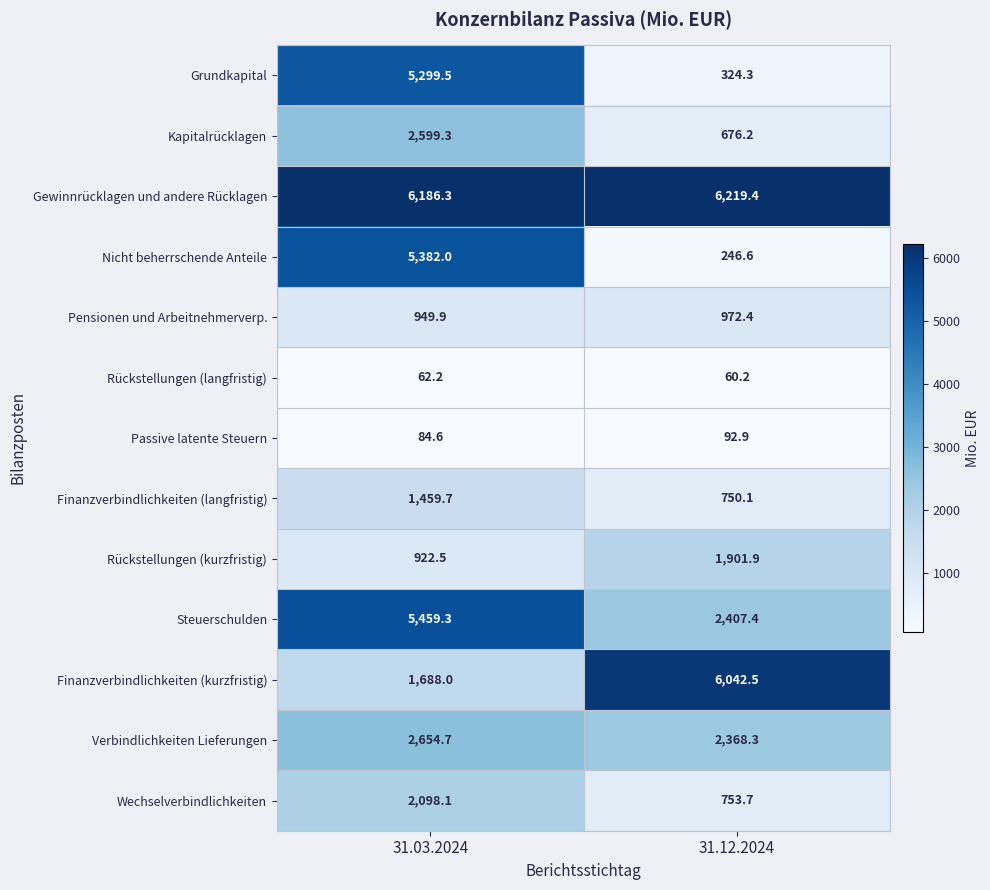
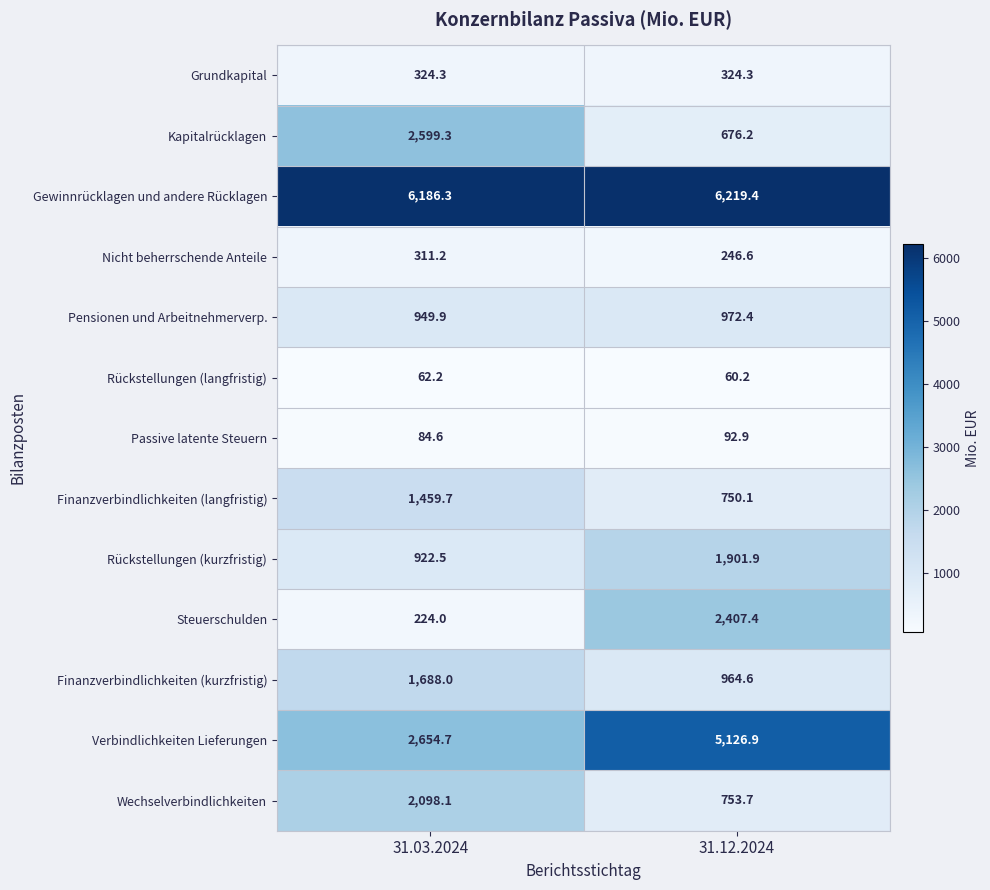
  {
    "Grundkapital": {
-     "31.03.2024": "5,299.5",
+     "31.03.2024": "324.3",
      "31.12.2024": "324.3"
    },
    "Kapitalrücklagen": {
      "31.03.2024": "2,599.3",
      "31.12.2024": "676.2"
    },
    "Gewinnrücklagen und andere Rücklagen": {
      "31.03.2024": "6,186.3",
      "31.12.2024": "6,219.4"
    },
    "Nicht beherrschende Anteile": {
-     "31.03.2024": "5,382.0",
+     "31.03.2024": "311.2",
      "31.12.2024": "246.6"
    },
    "Pensionen und Arbeitnehmerverp.": {
      "31.03.2024": "949.9",
      "31.12.2024": "972.4"
    },
    "Rückstellungen (langfristig)": {
      "31.03.2024": "62.2",
      "31.12.2024": "60.2"
    },
    "Passive latente Steuern": {
      "31.03.2024": "84.6",
      "31.12.2024": "92.9"
    },
    "Finanzverbindlichkeiten (langfristig)": {
      "31.03.2024": "1,459.7",
      "31.12.2024": "750.1"
    },
    "Rückstellungen (kurzfristig)": {
      "31.03.2024": "922.5",
      "31.12.2024": "1,901.9"
    },
    "Steuerschulden": {
-     "31.03.2024": "5,459.3",
+     "31.03.2024": "224.0",
      "31.12.2024": "2,407.4"
    },
    "Finanzverbindlichkeiten (kurzfristig)": {
      "31.03.2024": "1,688.0",
-     "31.12.2024": "6,042.5"
+     "31.12.2024": "964.6"
    },
    "Verbindlichkeiten Lieferungen": {
      "31.03.2024": "2,654.7",
-     "31.12.2024": "2,368.3"
+     "31.12.2024": "5,126.9"
    },
    "Wechselverbindlichkeiten": {
      "31.03.2024": "2,098.1",
      "31.12.2024": "753.7"
    }
  }
